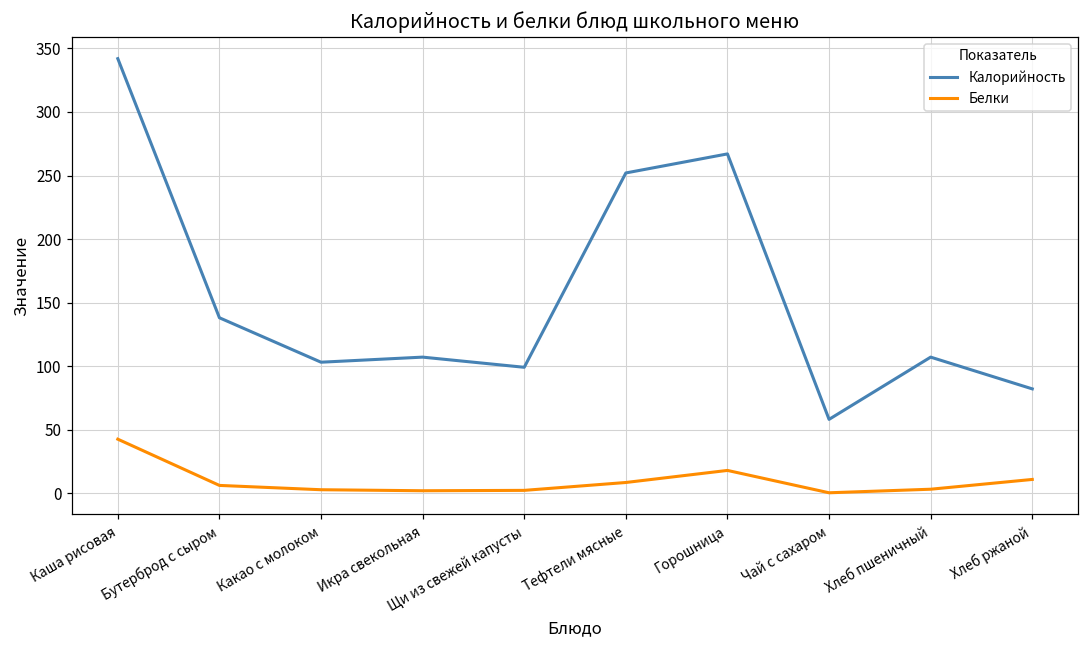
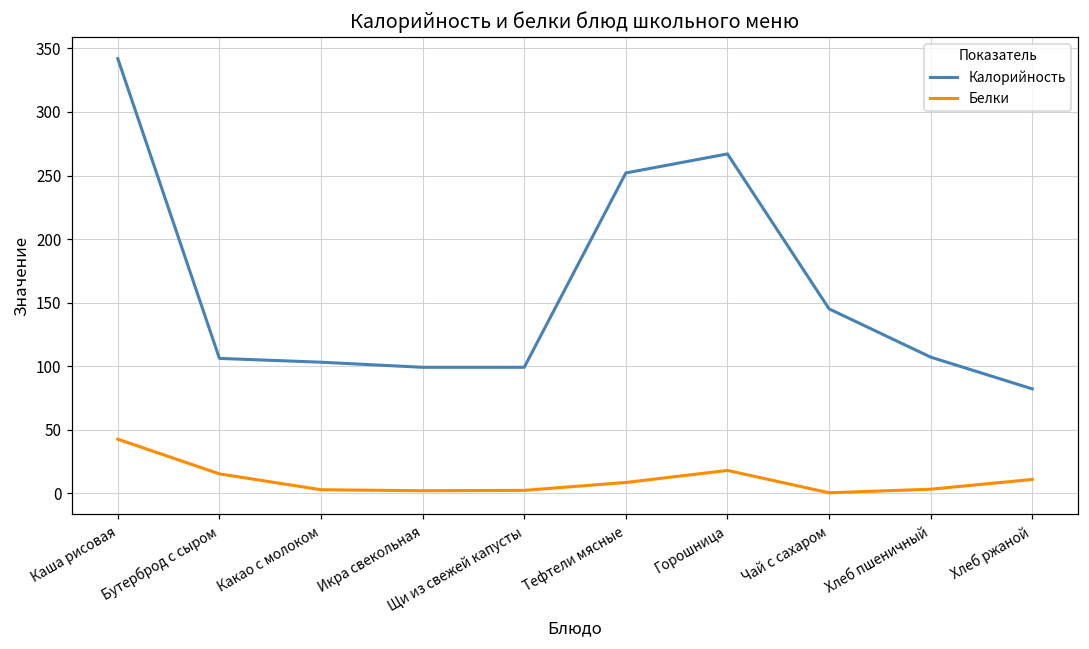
  {
    "Калорийность": {
      "Каша рисовая": 342,
-     "Бутерброд с сыром": 138,
+     "Бутерброд с сыром": 106,
      "Какао с молоком": 103,
-     "Икра свекольная": 107,
+     "Икра свекольная": 99,
      "Щи из свежей капусты": 99,
      "Тефтели мясные": 252,
      "Горошница": 267,
-     "Чай с сахаром": 58,
+     "Чай с сахаром": 145,
      "Хлеб пшеничный": 107,
      "Хлеб ржаной": 82
    },
    "Белки": {
      "Каша рисовая": 42,
-     "Бутерброд с сыром": 6,
+     "Бутерброд с сыром": 15,
      "Какао с молоком": 3,
      "Икра свекольная": 2,
      "Щи из свежей капусты": 2,
      "Тефтели мясные": 8,
      "Горошница": 18,
      "Чай с сахаром": 0,
      "Хлеб пшеничный": 3,
      "Хлеб ржаной": 11
    }
  }
